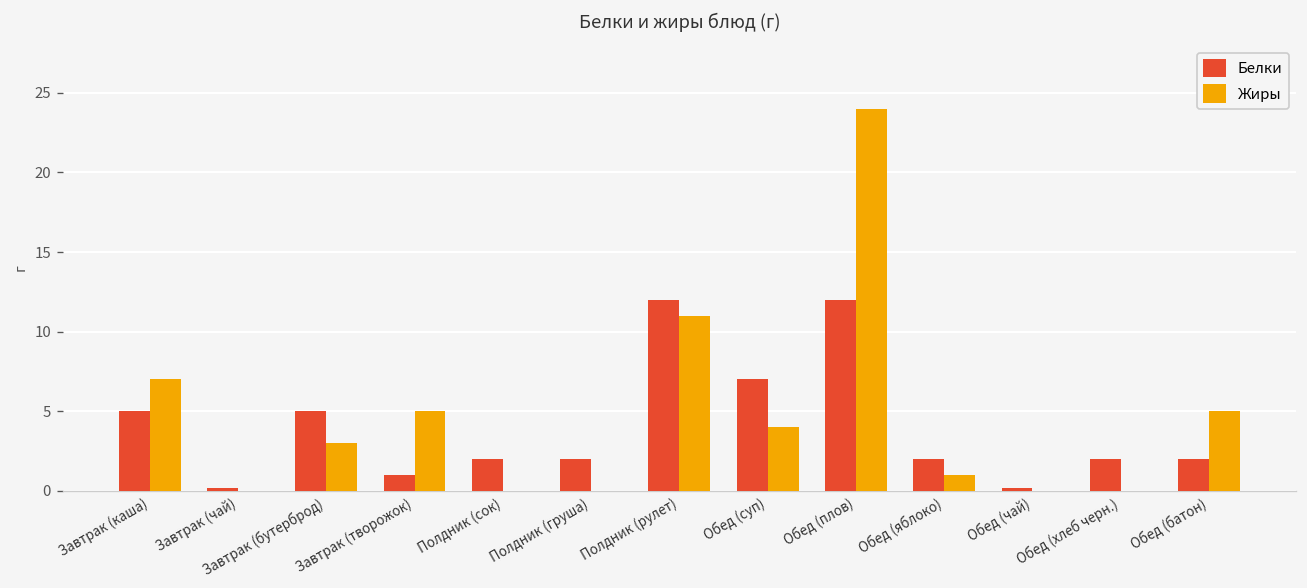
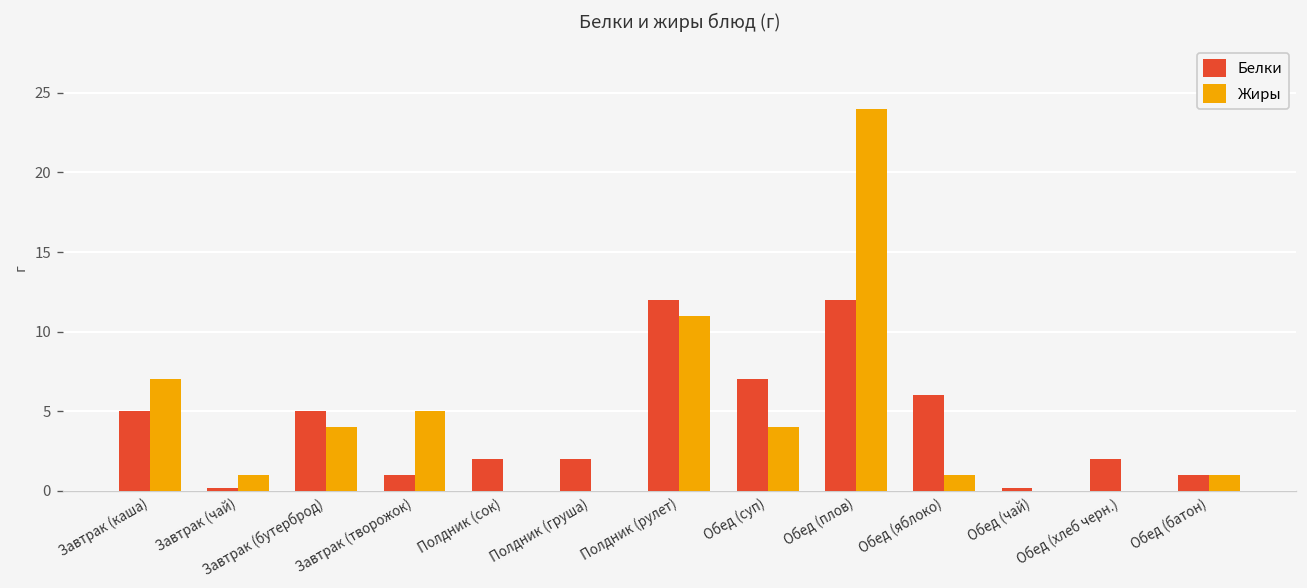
  {
    "Белки": {
      "Завтрак (каша)": 5,
      "Завтрак (чай)": 0.2,
      "Завтрак (бутерброд)": 5,
      "Завтрак (творожок)": 1,
      "Полдник (сок)": 2,
      "Полдник (груша)": 2,
      "Полдник (рулет)": 12,
      "Обед (суп)": 7,
      "Обед (плов)": 12,
-     "Обед (яблоко)": 2,
+     "Обед (яблоко)": 6,
      "Обед (чай)": 0.2,
      "Обед (хлеб черн.)": 2,
-     "Обед (батон)": 2
+     "Обед (батон)": 1
    },
    "Жиры": {
      "Завтрак (каша)": 7,
-     "Завтрак (чай)": 0,
-     "Завтрак (бутерброд)": 3,
+     "Завтрак (чай)": 1,
+     "Завтрак (бутерброд)": 4,
      "Завтрак (творожок)": 5,
      "Полдник (сок)": 0,
      "Полдник (груша)": 0,
      "Полдник (рулет)": 11,
      "Обед (суп)": 4,
      "Обед (плов)": 24,
      "Обед (яблоко)": 1,
      "Обед (чай)": 0,
      "Обед (хлеб черн.)": 0,
-     "Обед (батон)": 5
+     "Обед (батон)": 1
    }
  }
